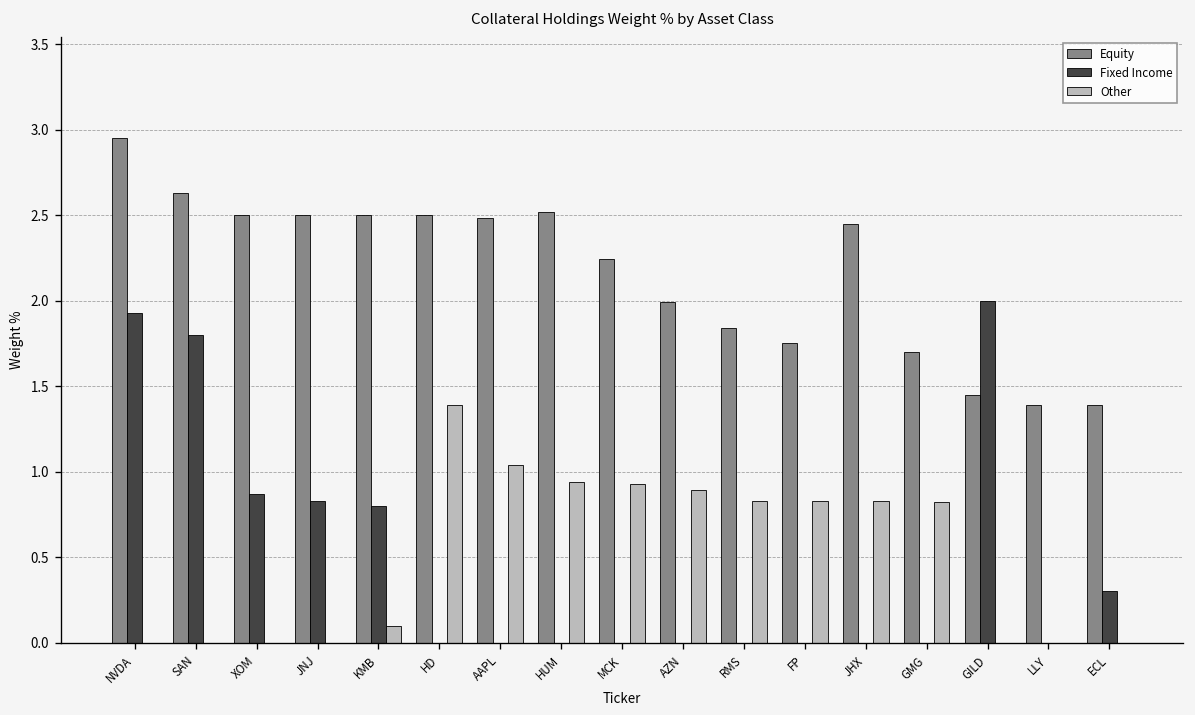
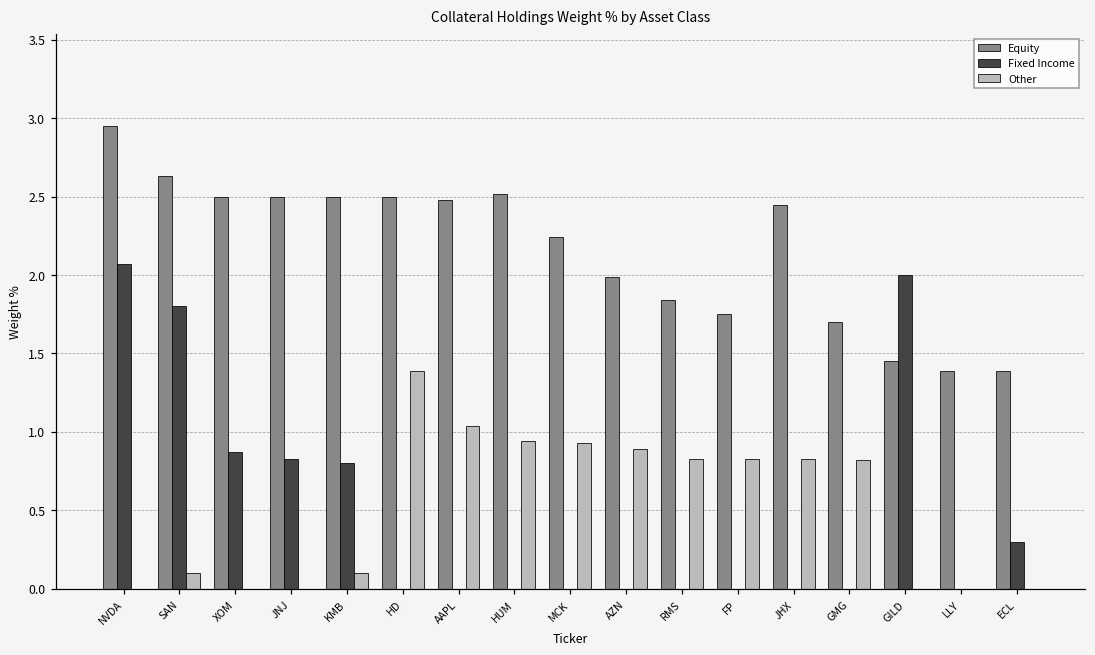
  {
    "Equity": {
      "NVDA": 2.95,
      "SAN": 2.63,
      "XOM": 2.50,
      "JNJ": 2.50,
      "KMB": 2.50,
      "HD": 2.50,
      "AAPL": 2.48,
      "HUM": 2.52,
      "MCK": 2.24,
      "AZN": 1.99,
      "RMS": 1.84,
      "FP": 1.75,
      "JHX": 2.45,
      "GMG": 1.70,
      "GILD": 1.45,
      "LLY": 1.39,
      "ECL": 1.39
    },
    "Fixed Income": {
-     "NVDA": 1.93,
+     "NVDA": 2.07,
      "SAN": 1.80,
      "XOM": 0.87,
      "JNJ": 0.83,
      "KMB": 0.80,
      "HD": 0.00,
      "AAPL": 0.00,
      "HUM": 0.00,
      "MCK": 0.00,
      "AZN": 0.00,
      "RMS": 0.00,
      "FP": 0.00,
      "JHX": 0.00,
      "GMG": 0.00,
      "GILD": 2.00,
      "LLY": 0.00,
      "ECL": 0.30
    },
    "Other": {
      "NVDA": 0.0,
-     "SAN": 0.0,
+     "SAN": 0.1,
      "XOM": 0.0,
      "JNJ": 0.0,
      "KMB": 0.1,
      "HD": 1.4,
      "AAPL": 1.04,
      "HUM": 0.94,
      "MCK": 0.93,
      "AZN": 0.9,
      "RMS": 0.83,
      "FP": 0.83,
      "JHX": 0.83,
      "GMG": 0.82,
      "GILD": 0.0,
      "LLY": 0.0,
      "ECL": 0.0
    }
  }
